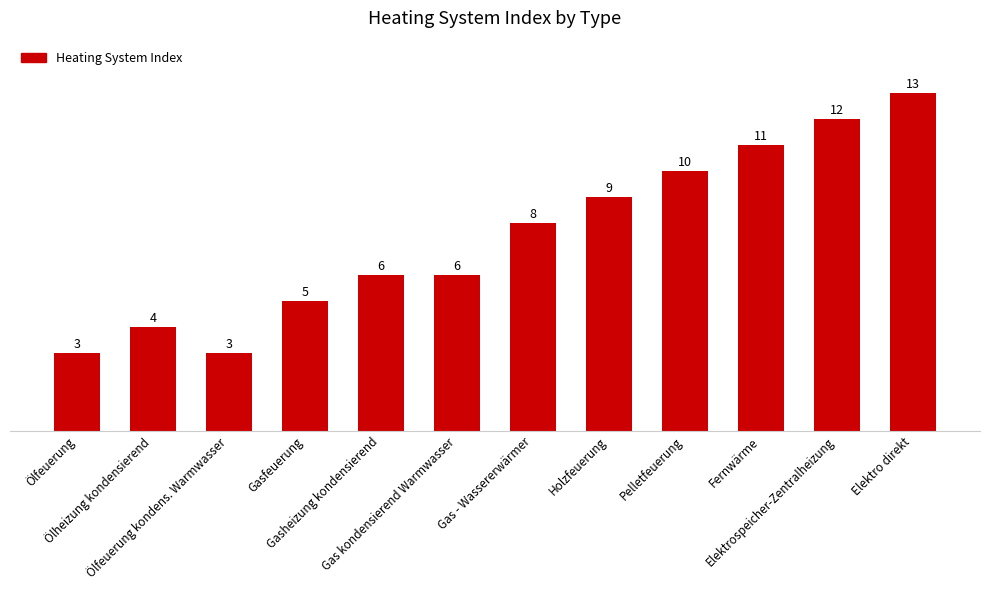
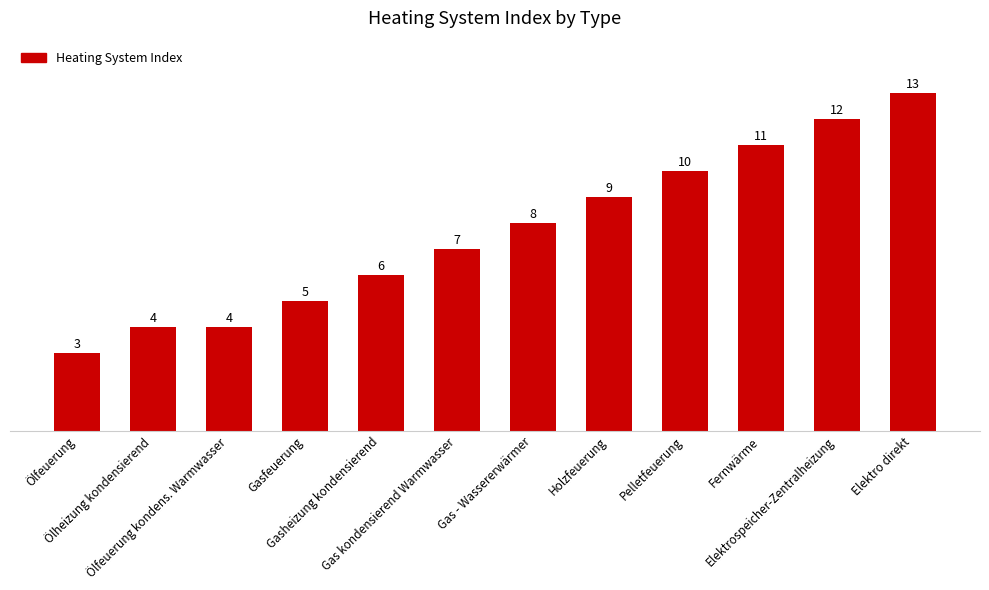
  {
    "Ölfeuerung": 3,
    "Ölheizung kondensierend": 4,
-   "Ölfeuerung kondens. Warmwasser": 3,
+   "Ölfeuerung kondens. Warmwasser": 4,
    "Gasfeuerung": 5,
    "Gasheizung kondensierend": 6,
-   "Gas kondensierend Warmwasser": 6,
+   "Gas kondensierend Warmwasser": 7,
    "Gas - Wassererwärmer": 8,
    "Holzfeuerung": 9,
    "Pelletfeuerung": 10,
    "Fernwärme": 11,
    "Elektrospeicher-Zentralheizung": 12,
    "Elektro direkt": 13
  }
